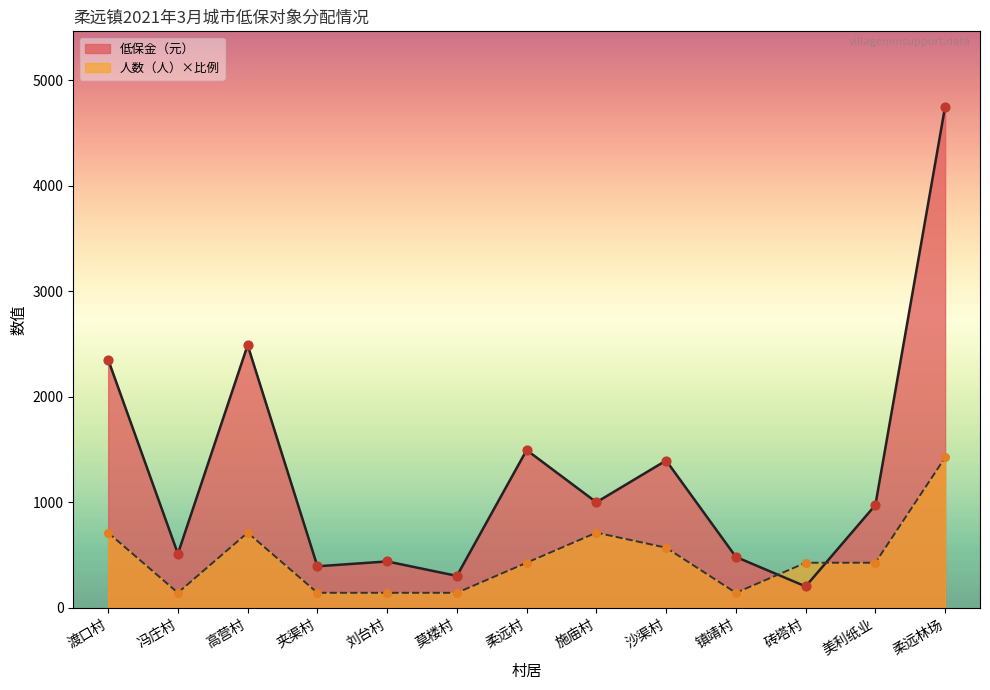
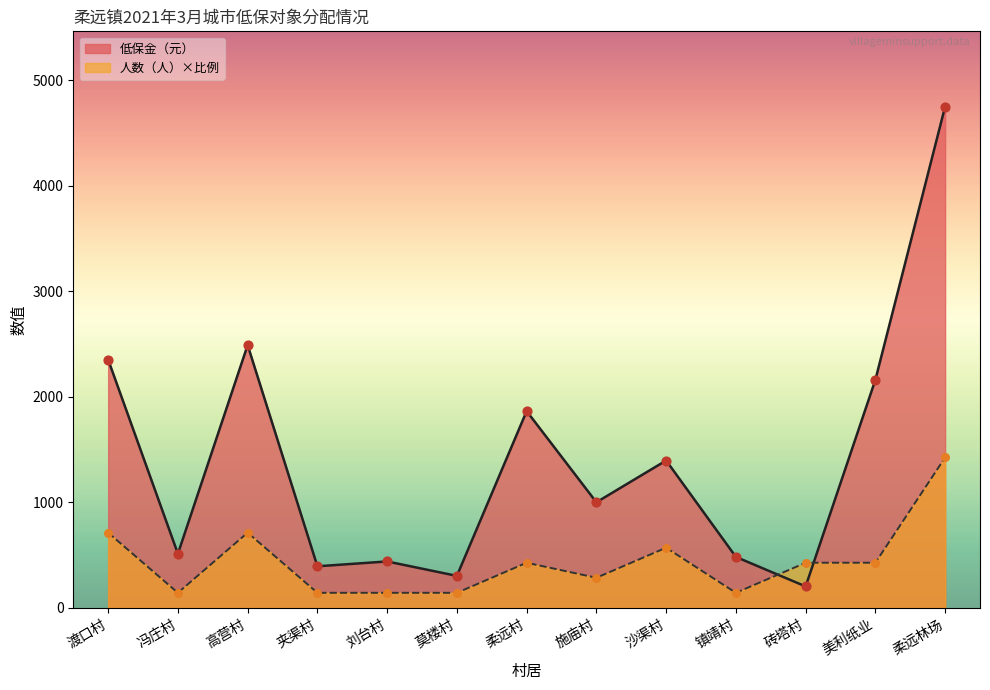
  {
    "低保金（元）": {
      "渡口村": 2350,
      "冯庄村": 510,
      "高营村": 2490,
      "夹渠村": 390,
      "刘台村": 440,
      "莫楼村": 300,
-     "柔远村": 1500,
+     "柔远村": 1870,
      "施庙村": 1000,
      "沙渠村": 1400,
      "镇靖村": 480,
      "砖塔村": 200,
-     "美利纸业": 980,
+     "美利纸业": 2160,
      "柔远林场": 4750
    },
    "人数（人）×比例": {
      "渡口村": 710,
      "冯庄村": 140,
      "高营村": 710,
      "夹渠村": 140,
      "刘台村": 140,
      "莫楼村": 140,
      "柔远村": 430,
-     "施庙村": 710,
+     "施庙村": 290,
      "沙渠村": 570,
      "镇靖村": 140,
      "砖塔村": 430,
      "美利纸业": 430,
      "柔远林场": 1430
    }
  }
